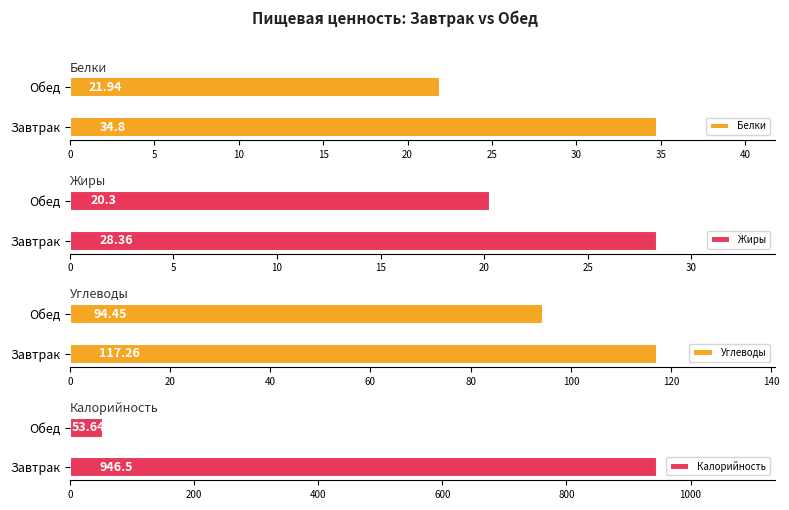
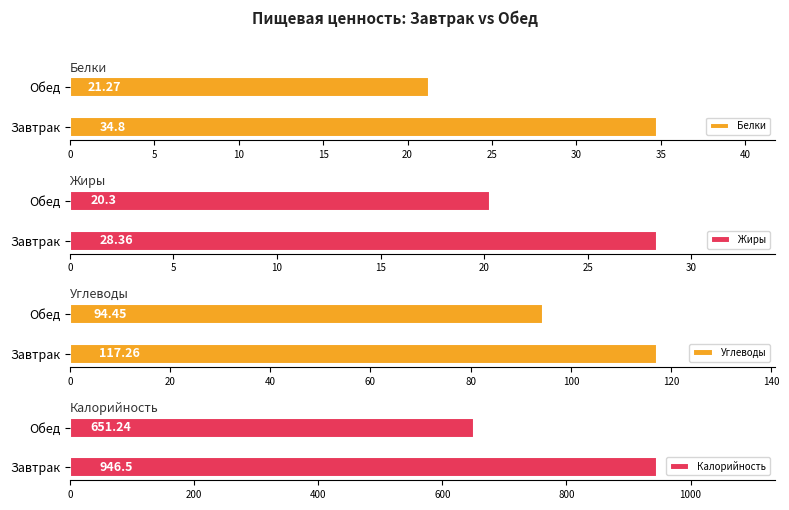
  {
    "Белки": {
-     "Обед": 21.94,
+     "Обед": 21.27,
      "Завтрак": 34.8
    },
    "Жиры": {
      "Обед": 20.3,
      "Завтрак": 28.36
    },
    "Углеводы": {
      "Обед": 94.45,
      "Завтрак": 117.26
    },
    "Калорийность": {
-     "Обед": 53.64,
+     "Обед": 651.24,
      "Завтрак": 946.5
    }
  }
